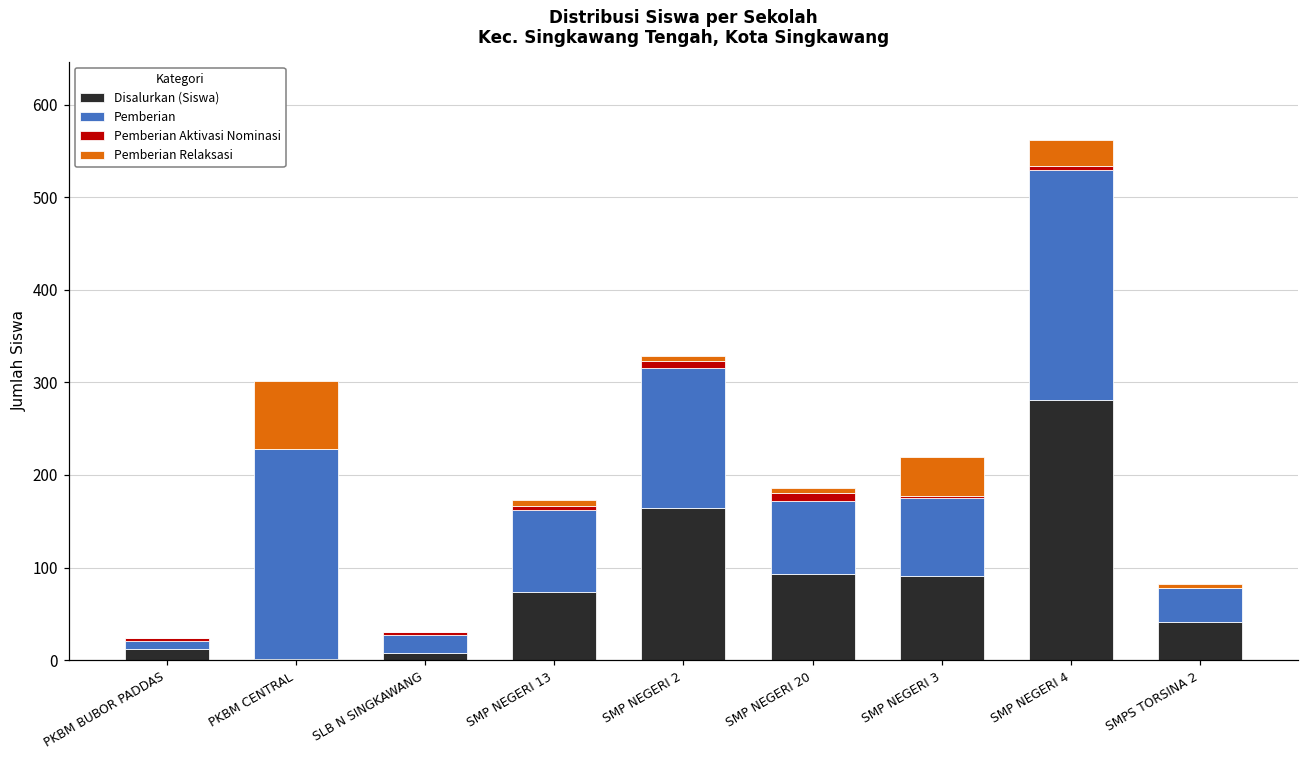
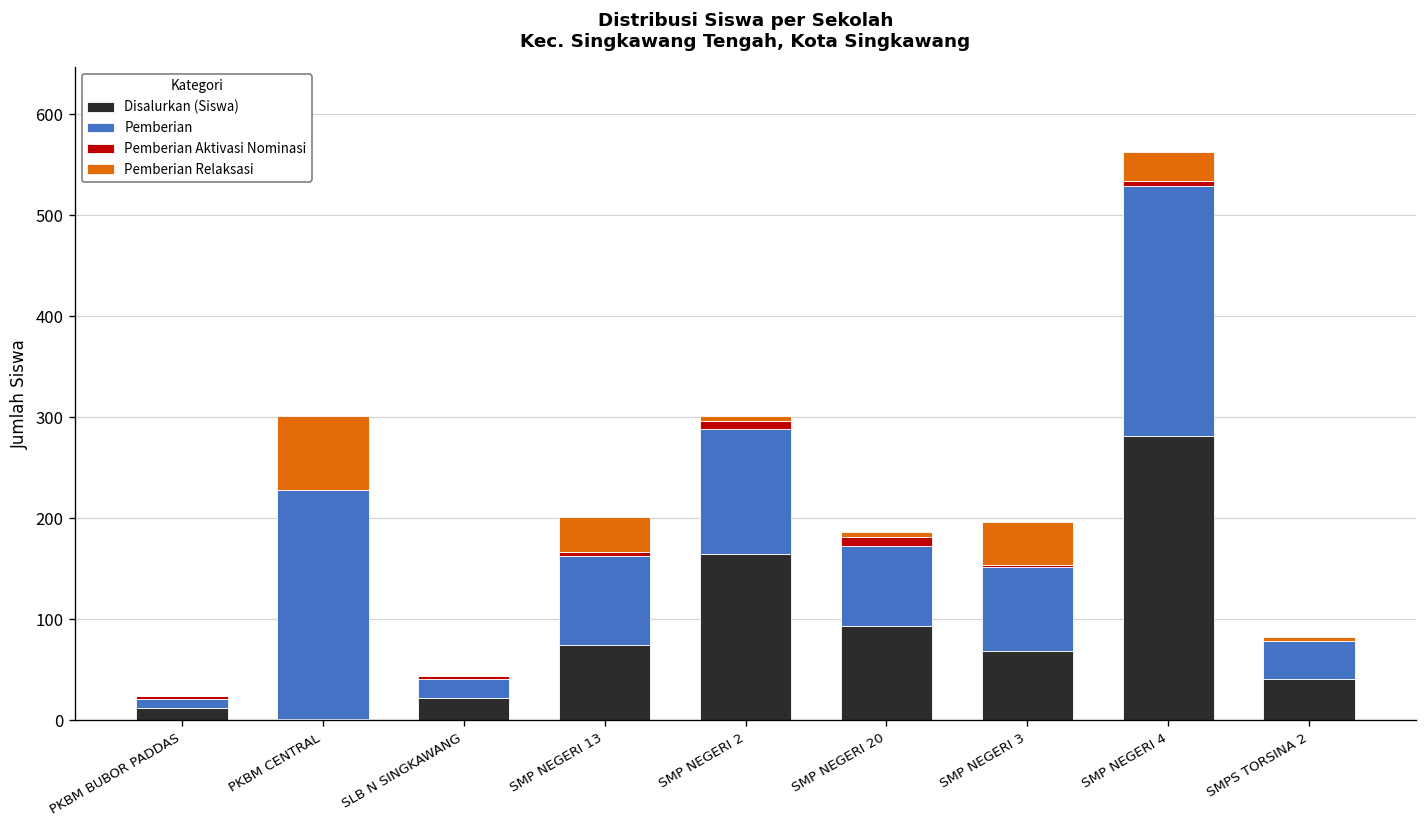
  {
    "Disalurkan (Siswa)": {
      "PKBM BUBOR PADDAS": 10,
-     "SLB N SINGKAWANG": 10,
+     "SLB N SINGKAWANG": 20,
      "SMP NEGERI 13": 70,
      "SMP NEGERI 2": 160,
      "SMP NEGERI 20": 90,
-     "SMP NEGERI 3": 90,
+     "SMP NEGERI 3": 70,
      "SMP NEGERI 4": 280,
      "SMPS TORSINA 2": 40
    },
    "Pemberian": {
      "PKBM BUBOR PADDAS": 10,
      "PKBM CENTRAL": 230,
      "SLB N SINGKAWANG": 20,
      "SMP NEGERI 13": 90,
-     "SMP NEGERI 2": 150,
+     "SMP NEGERI 2": 120,
      "SMP NEGERI 20": 80,
      "SMP NEGERI 3": 80,
      "SMP NEGERI 4": 250,
      "SMPS TORSINA 2": 40
    },
    "Pemberian Aktivasi Nominasi": {
      "PKBM BUBOR PADDAS": 0,
      "PKBM CENTRAL": 0,
      "SLB N SINGKAWANG": 0,
      "SMP NEGERI 13": 0,
      "SMP NEGERI 2": 10,
      "SMP NEGERI 20": 10,
      "SMP NEGERI 4": 10,
      "SMPS TORSINA 2": 0
    },
    "Pemberian Relaksasi": {
      "PKBM BUBOR PADDAS": 0,
      "PKBM CENTRAL": 70,
      "SLB N SINGKAWANG": 0,
-     "SMP NEGERI 13": 10,
+     "SMP NEGERI 13": 40,
      "SMP NEGERI 2": 10,
      "SMP NEGERI 20": 10,
      "SMP NEGERI 3": 40,
      "SMP NEGERI 4": 30,
      "SMPS TORSINA 2": 0
    }
  }
